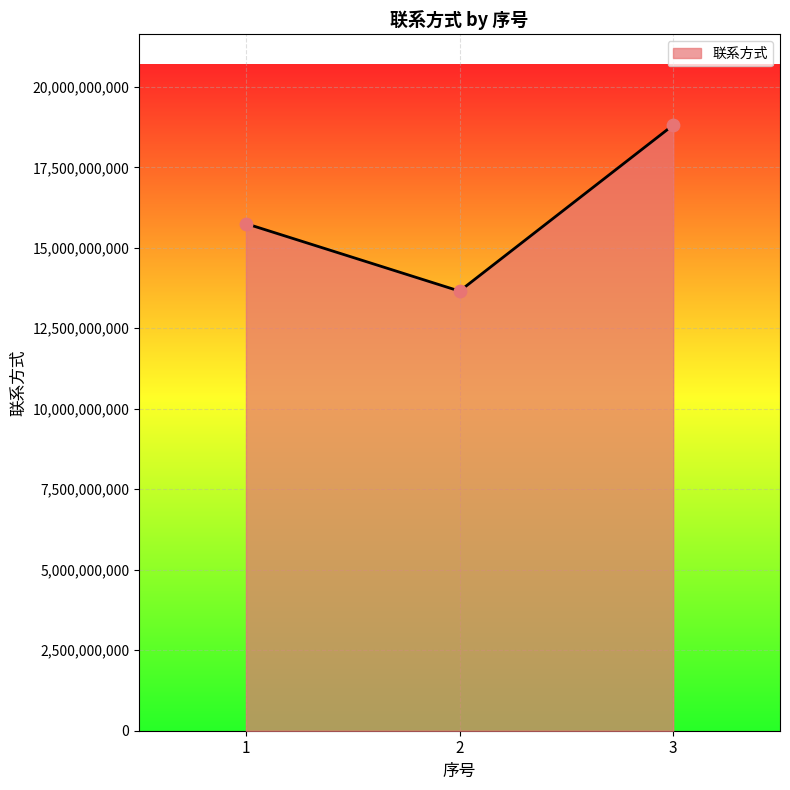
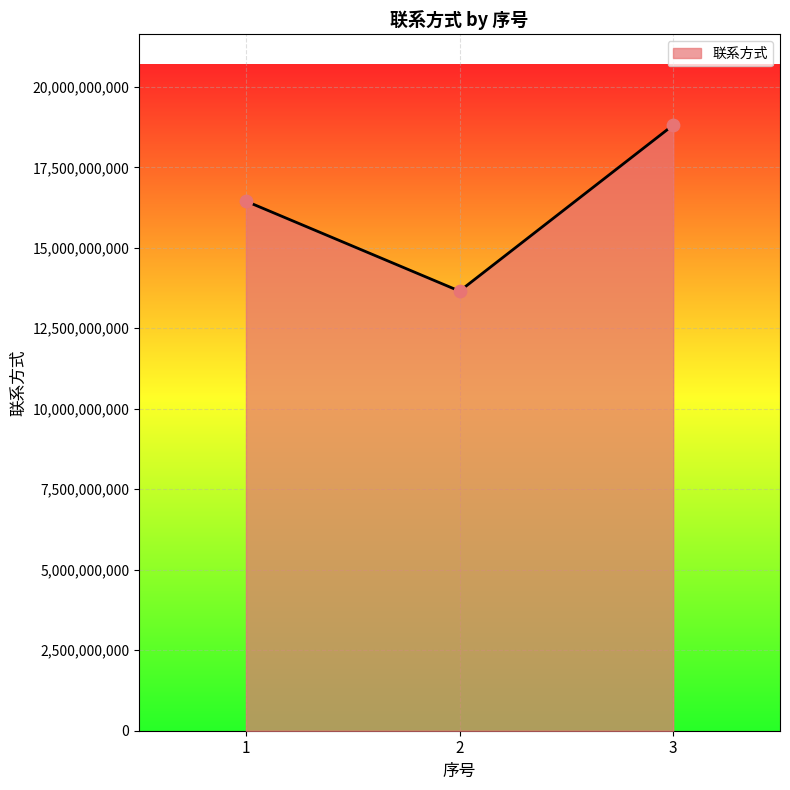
  {
-   "1": "15,800,000,000",
+   "1": "16,400,000,000",
    "2": "13,700,000,000",
    "3": "18,800,000,000"
  }
